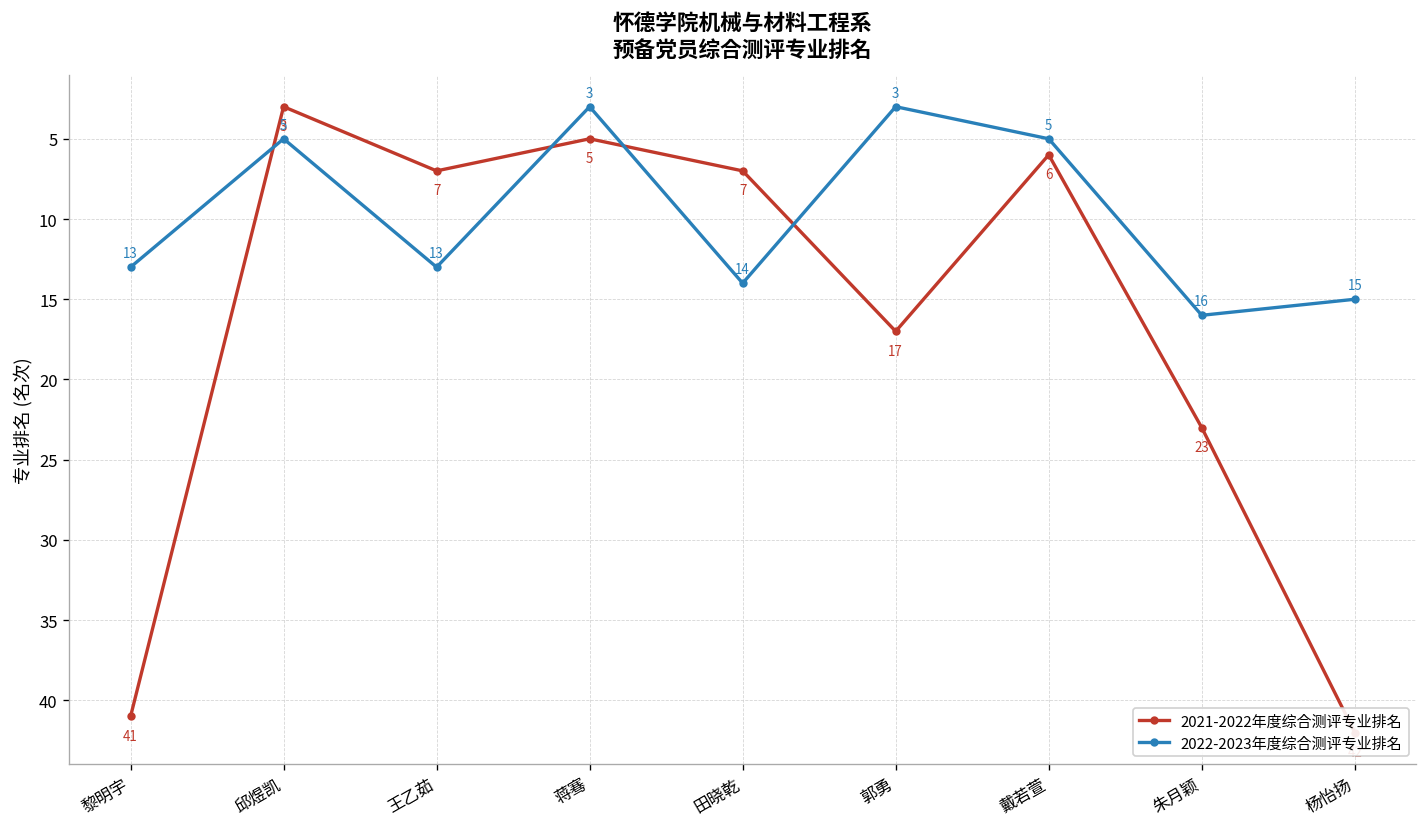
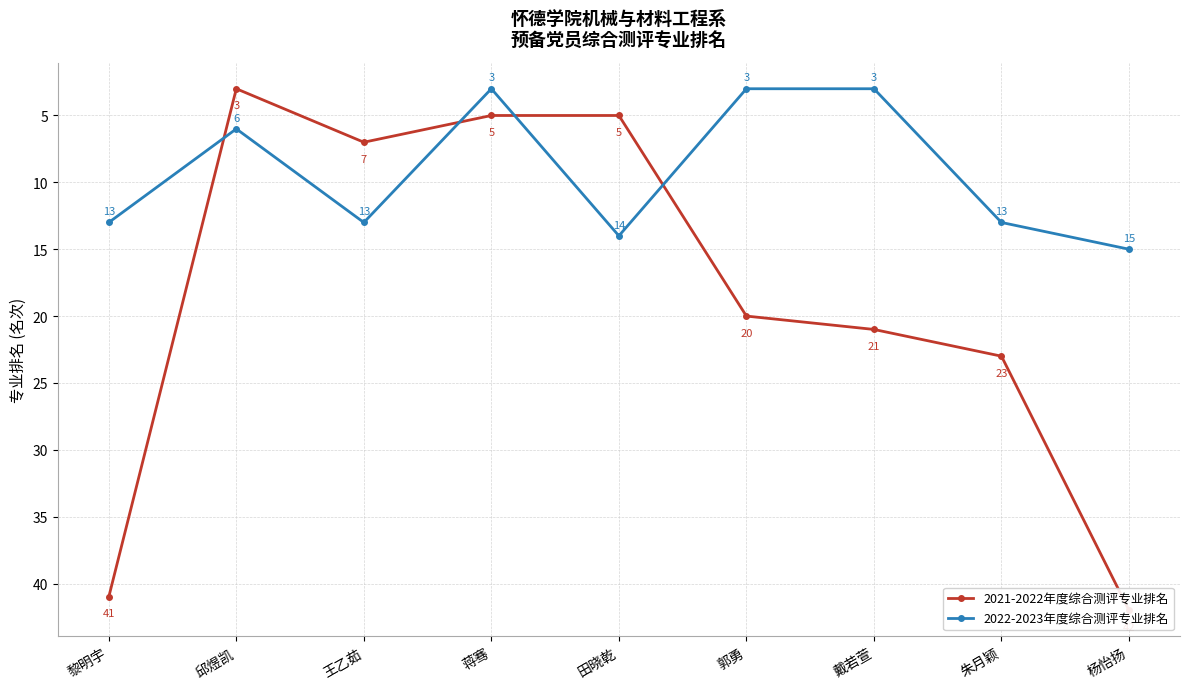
  {
    "2021-2022年度综合测评专业排名": {
      "黎明宇": 41,
      "王乙茹": 7,
      "蒋骞": 5,
-     "田晓乾": 7,
-     "郭勇": 17,
-     "戴若萱": 6,
+     "田晓乾": 5,
+     "郭勇": 20,
+     "戴若萱": 21,
      "朱月颖": 23
    },
    "2022-2023年度综合测评专业排名": {
      "黎明宇": 13,
-     "邱煜凯": 5,
+     "邱煜凯": 6,
      "王乙茹": 13,
      "蒋骞": 3,
      "田晓乾": 14,
      "郭勇": 3,
-     "戴若萱": 5,
-     "朱月颖": 16,
+     "戴若萱": 3,
+     "朱月颖": 13,
      "杨怡扬": 15
    }
  }
